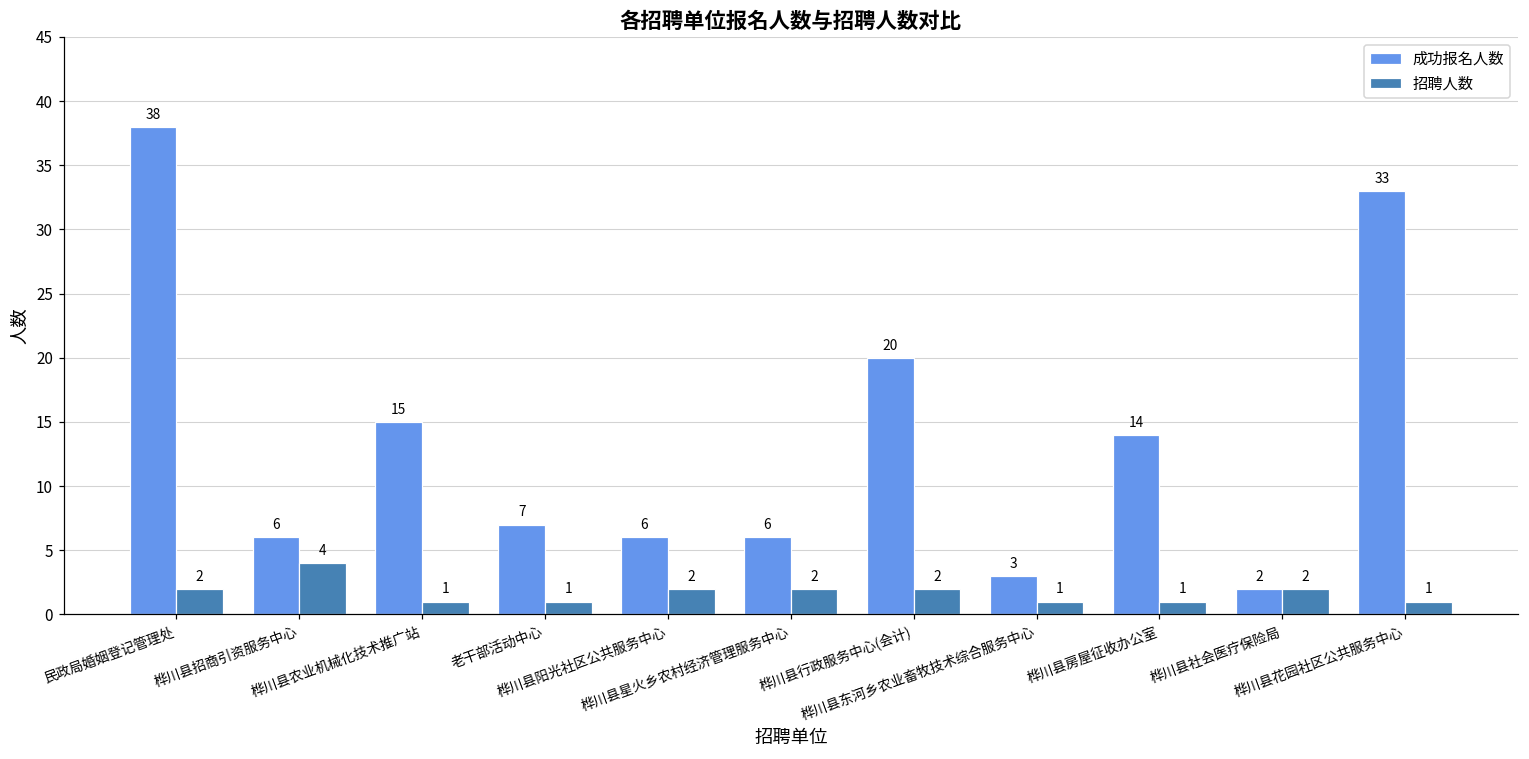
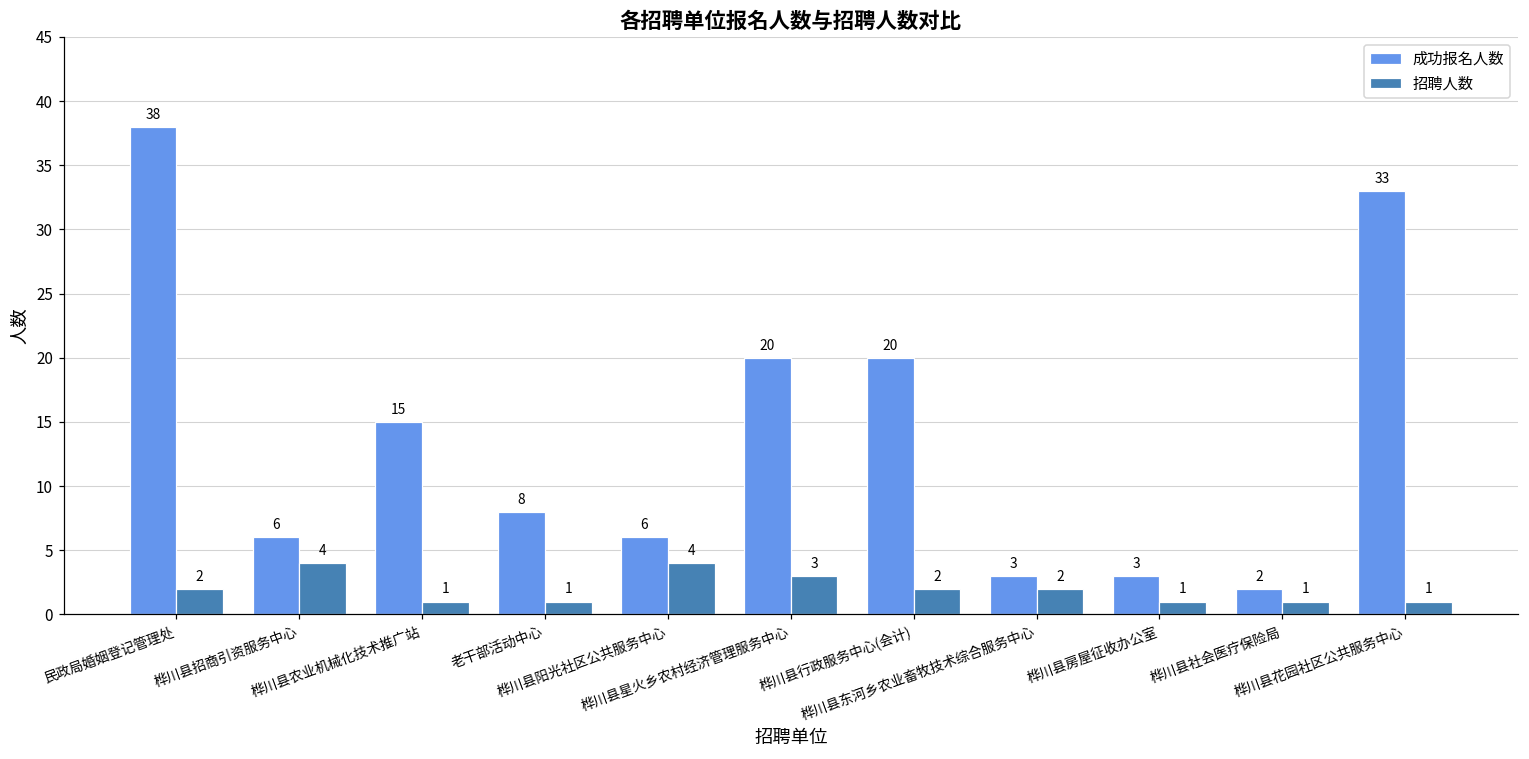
  {
    "成功报名人数": {
      "民政局婚姻登记管理处": 38,
      "桦川县招商引资服务中心": 6,
      "桦川县农业机械化技术推广站": 15,
-     "老干部活动中心": 7,
+     "老干部活动中心": 8,
      "桦川县阳光社区公共服务中心": 6,
-     "桦川县星火乡农村经济管理服务中心": 6,
+     "桦川县星火乡农村经济管理服务中心": 20,
      "桦川县行政服务中心(会计)": 20,
      "桦川县东河乡农业畜牧技术综合服务中心": 3,
-     "桦川县房屋征收办公室": 14,
+     "桦川县房屋征收办公室": 3,
      "桦川县社会医疗保险局": 2,
      "桦川县花园社区公共服务中心": 33
    },
    "招聘人数": {
      "民政局婚姻登记管理处": 2,
      "桦川县招商引资服务中心": 4,
      "桦川县农业机械化技术推广站": 1,
      "老干部活动中心": 1,
-     "桦川县阳光社区公共服务中心": 2,
-     "桦川县星火乡农村经济管理服务中心": 2,
+     "桦川县阳光社区公共服务中心": 4,
+     "桦川县星火乡农村经济管理服务中心": 3,
      "桦川县行政服务中心(会计)": 2,
-     "桦川县东河乡农业畜牧技术综合服务中心": 1,
+     "桦川县东河乡农业畜牧技术综合服务中心": 2,
      "桦川县房屋征收办公室": 1,
-     "桦川县社会医疗保险局": 2,
+     "桦川县社会医疗保险局": 1,
      "桦川县花园社区公共服务中心": 1
    }
  }
